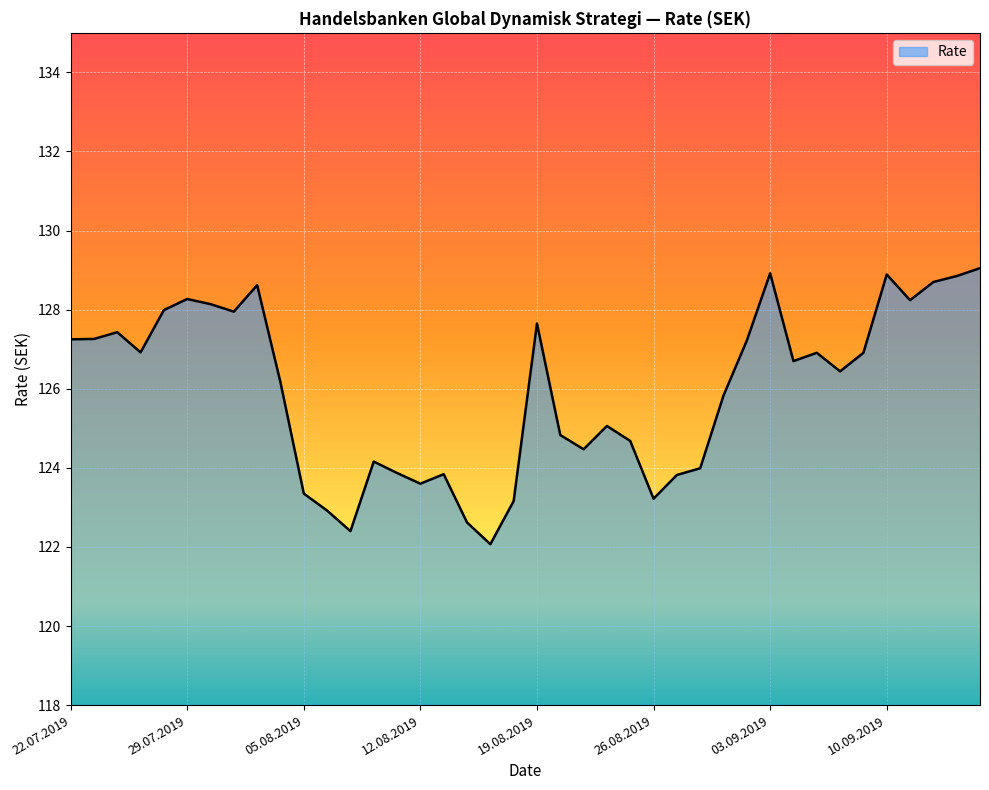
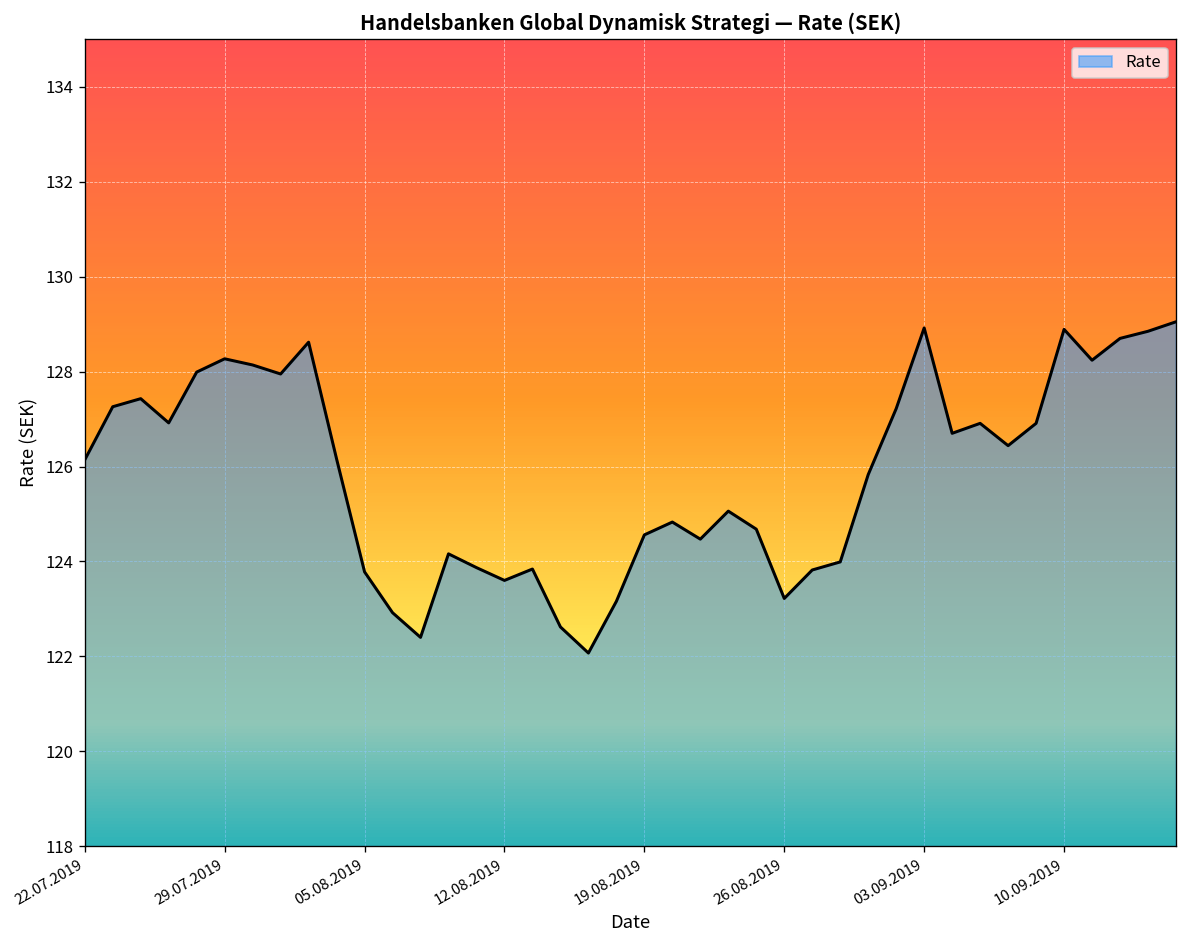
  {
-   "22.07.2019": 127.3,
+   "22.07.2019": 126.1,
    "29.07.2019": 128.3,
-   "05.08.2019": 123.4,
+   "05.08.2019": 123.8,
    "12.08.2019": 123.6,
-   "19.08.2019": 127.7,
+   "19.08.2019": 124.6,
    "26.08.2019": 123.2,
    "03.09.2019": 128.9,
    "10.09.2019": 128.9
  }
